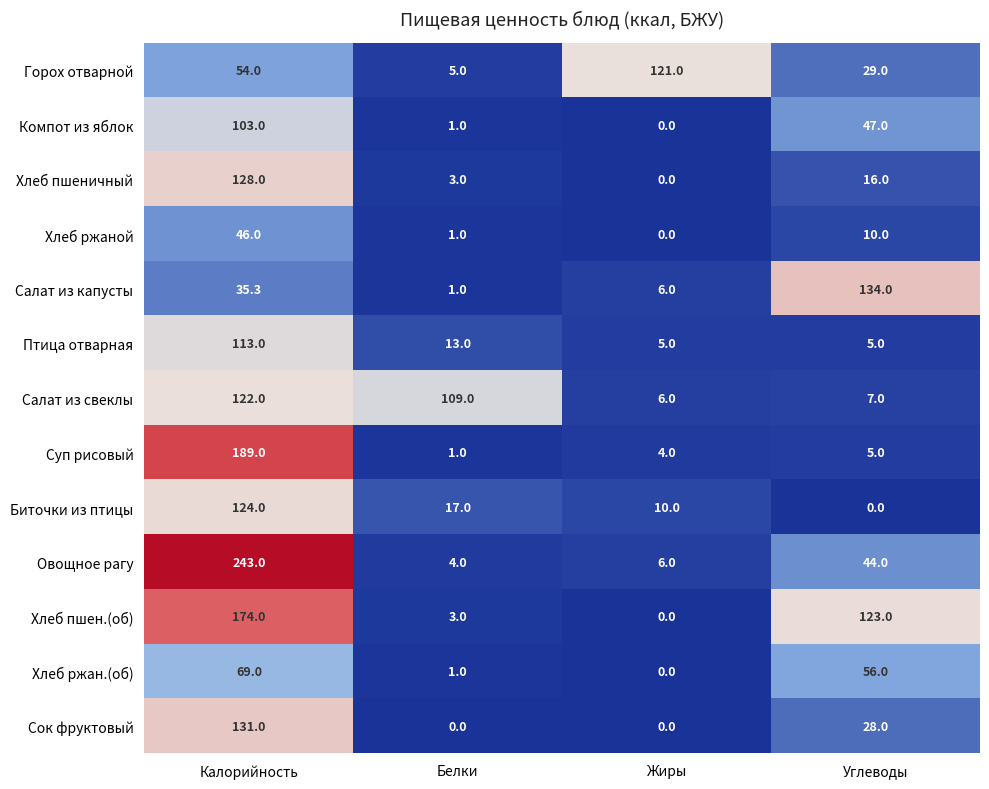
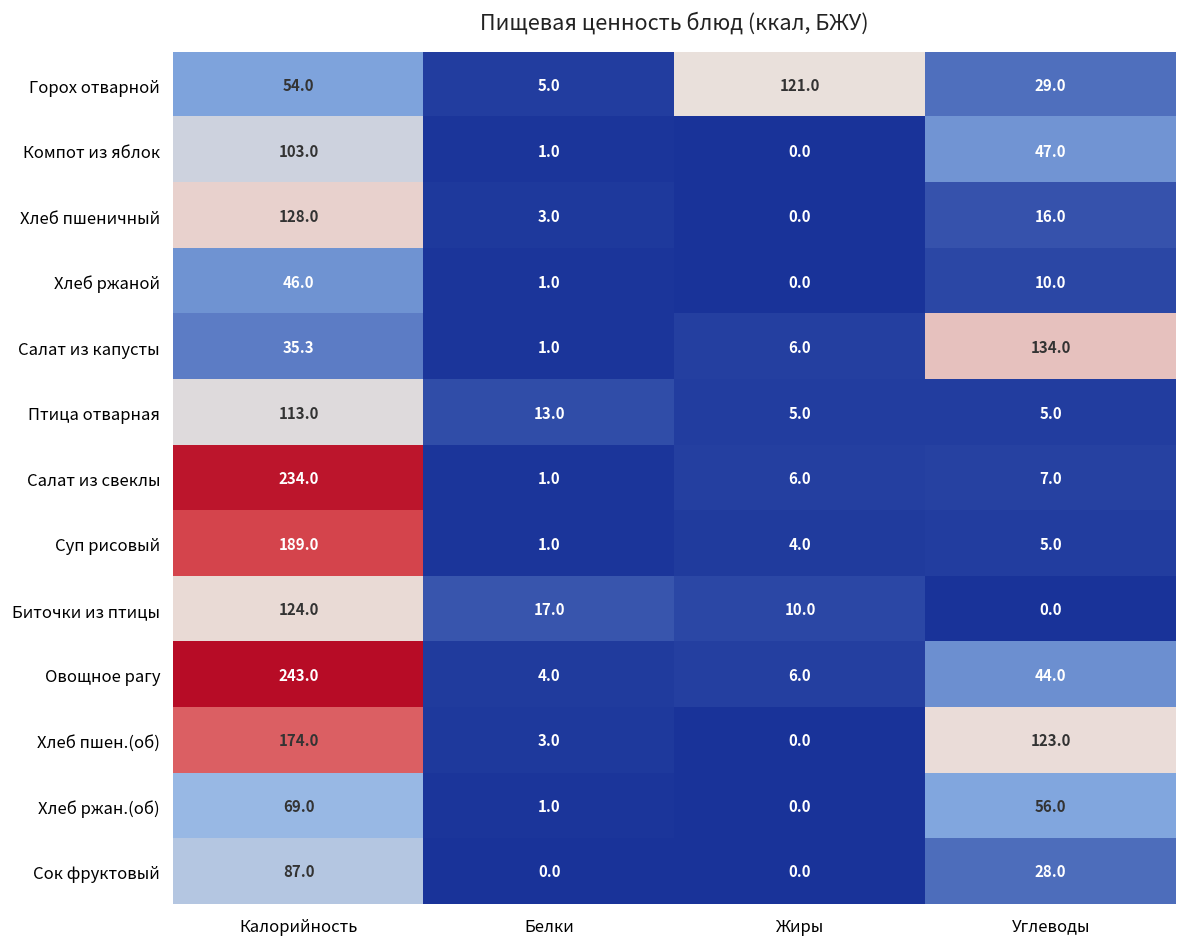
  {
    "Горох отварной": {
      "Калорийность": 54.0,
      "Белки": 5.0,
      "Жиры": 121.0,
      "Углеводы": 29.0
    },
    "Компот из яблок": {
      "Калорийность": 103.0,
      "Белки": 1.0,
      "Жиры": 0.0,
      "Углеводы": 47.0
    },
    "Хлеб пшеничный": {
      "Калорийность": 128.0,
      "Белки": 3.0,
      "Жиры": 0.0,
      "Углеводы": 16.0
    },
    "Хлеб ржаной": {
      "Калорийность": 46.0,
      "Белки": 1.0,
      "Жиры": 0.0,
      "Углеводы": 10.0
    },
    "Салат из капусты": {
      "Калорийность": 35.3,
      "Белки": 1.0,
      "Жиры": 6.0,
      "Углеводы": 134.0
    },
    "Птица отварная": {
      "Калорийность": 113.0,
      "Белки": 13.0,
      "Жиры": 5.0,
      "Углеводы": 5.0
    },
    "Салат из свеклы": {
-     "Калорийность": 122.0,
-     "Белки": 109.0,
+     "Калорийность": 234.0,
+     "Белки": 1.0,
      "Жиры": 6.0,
      "Углеводы": 7.0
    },
    "Суп рисовый": {
      "Калорийность": 189.0,
      "Белки": 1.0,
      "Жиры": 4.0,
      "Углеводы": 5.0
    },
    "Биточки из птицы": {
      "Калорийность": 124.0,
      "Белки": 17.0,
      "Жиры": 10.0,
      "Углеводы": 0.0
    },
    "Овощное рагу": {
      "Калорийность": 243.0,
      "Белки": 4.0,
      "Жиры": 6.0,
      "Углеводы": 44.0
    },
    "Хлеб пшен.(об)": {
      "Калорийность": 174.0,
      "Белки": 3.0,
      "Жиры": 0.0,
      "Углеводы": 123.0
    },
    "Хлеб ржан.(об)": {
      "Калорийность": 69.0,
      "Белки": 1.0,
      "Жиры": 0.0,
      "Углеводы": 56.0
    },
    "Сок фруктовый": {
-     "Калорийность": 131.0,
+     "Калорийность": 87.0,
      "Белки": 0.0,
      "Жиры": 0.0,
      "Углеводы": 28.0
    }
  }
